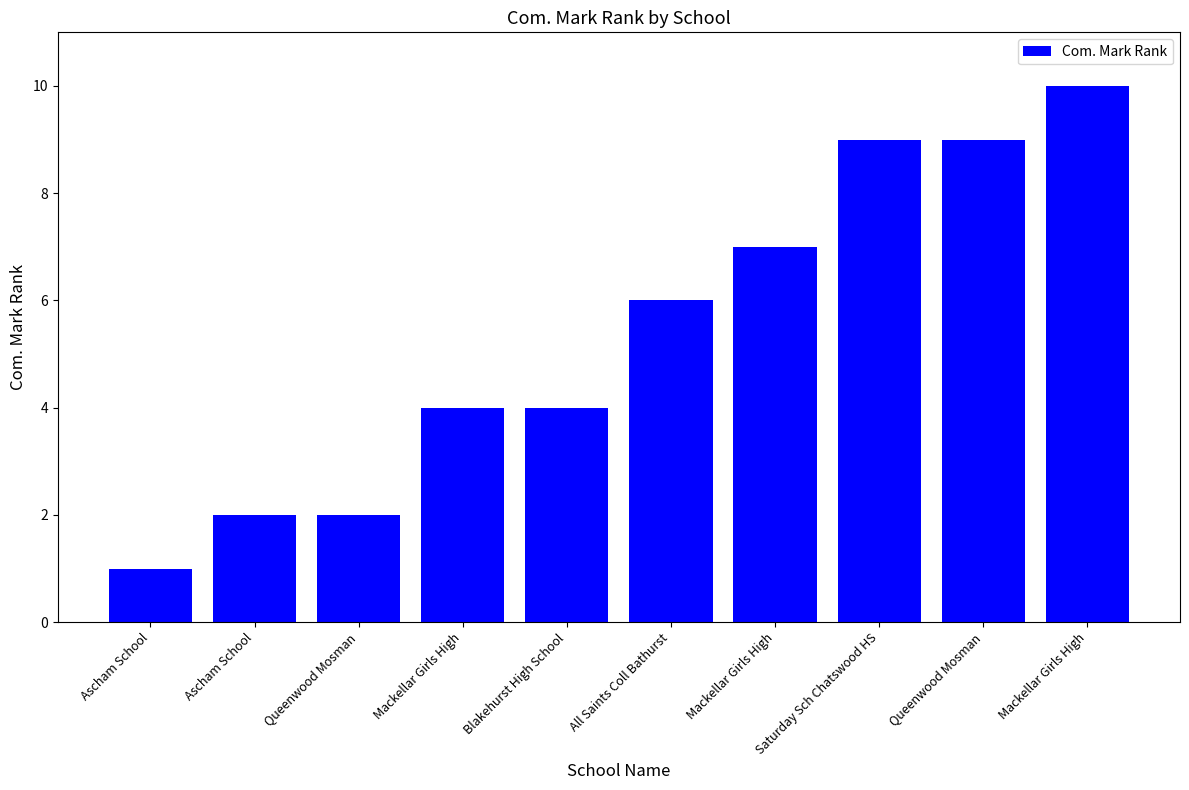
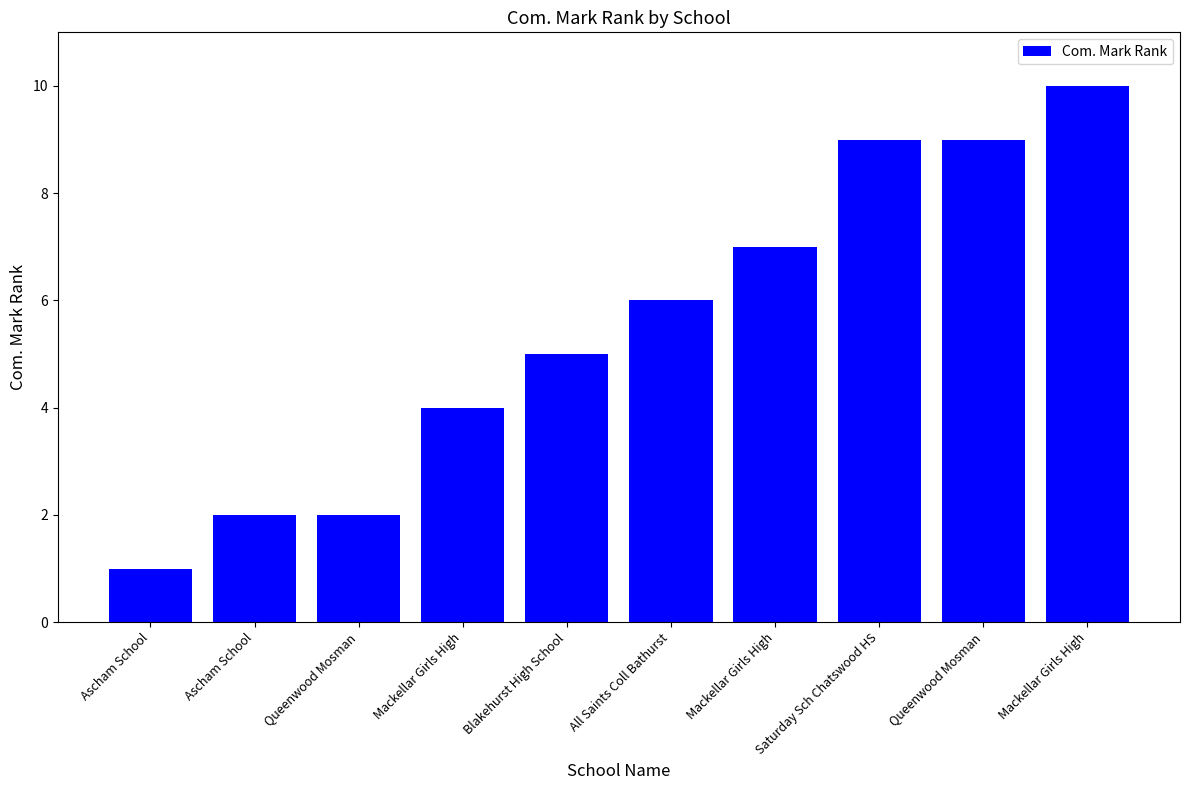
  {
-   "Blakehurst High School": 4,
+   "Blakehurst High School": 5,
    "All Saints Coll Bathurst": 6,
    "Saturday Sch Chatswood HS": 9
  }
